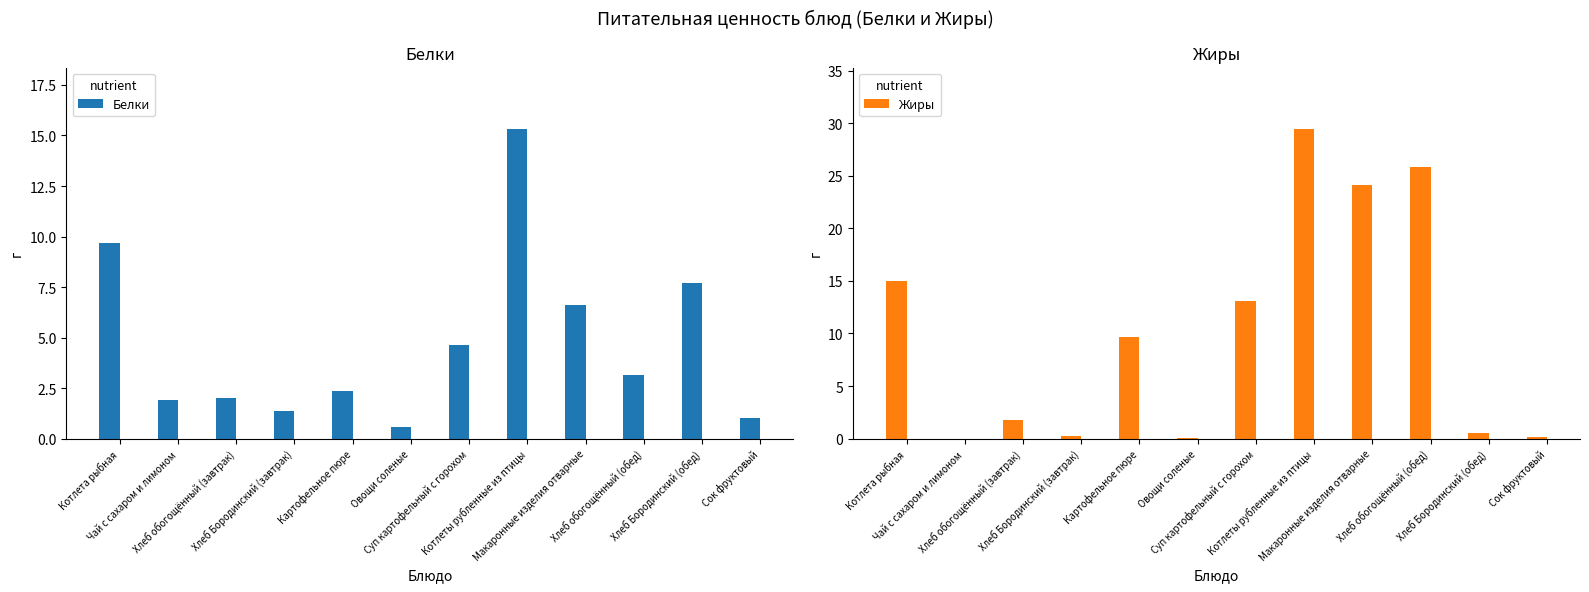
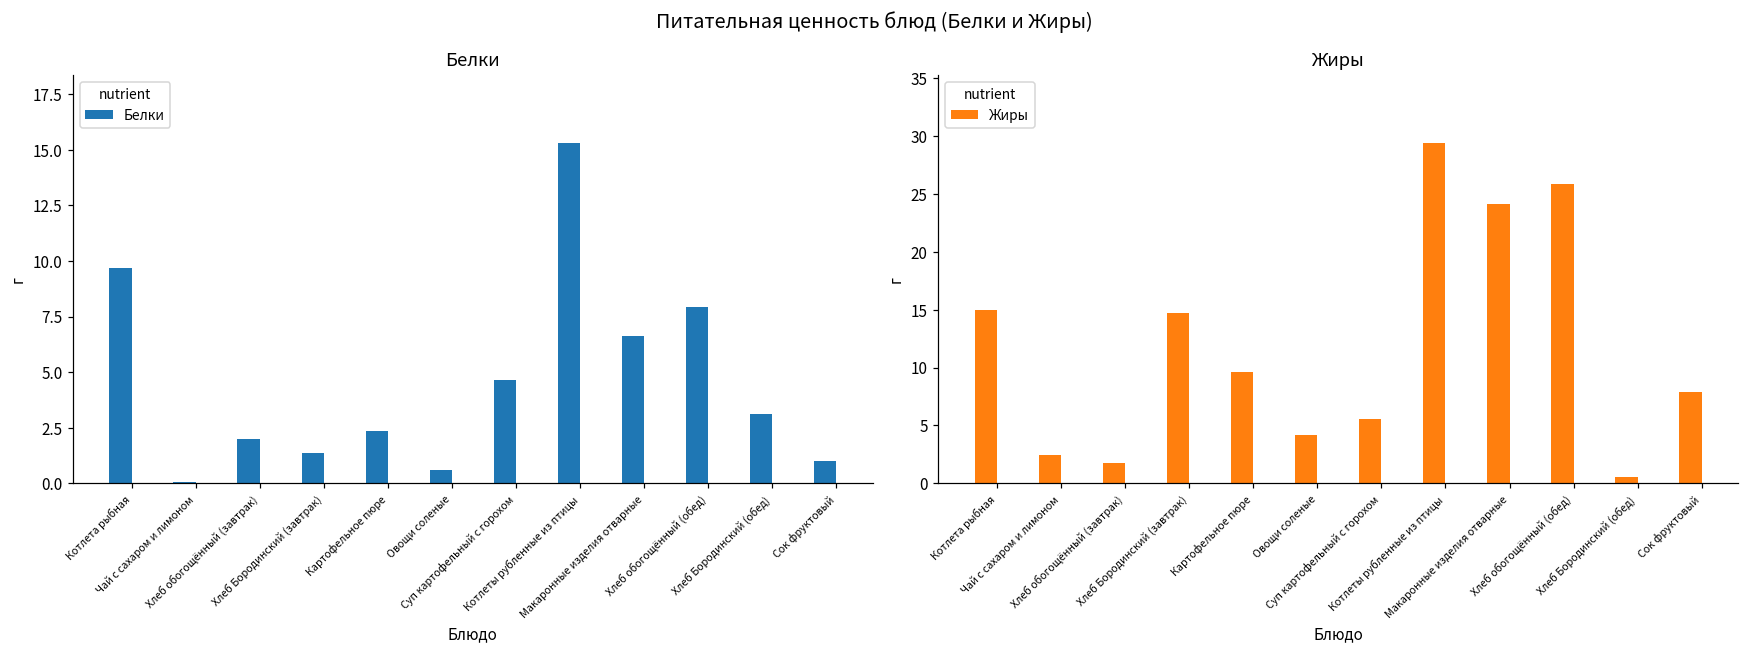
  {
    "Белки": {
      "Котлета рыбная": 9.7,
-     "Чай с сахаром и лимоном": 1.9,
+     "Чай с сахаром и лимоном": 0.1,
      "Хлеб обогощённый (завтрак)": 2.0,
      "Хлеб Бородинский (завтрак)": 1.4,
      "Картофельное пюре": 2.4,
      "Овощи соленые": 0.6,
      "Суп картофельный с горохом": 4.7,
      "Котлеты рубленные из птицы": 15.3,
      "Макаронные изделия отварные": 6.6,
-     "Хлеб обогощённый (обед)": 3.2,
-     "Хлеб Бородинский (обед)": 7.7,
+     "Хлеб обогощённый (обед)": 7.9,
+     "Хлеб Бородинский (обед)": 3.1,
      "Сок фруктовый": 1.0
    },
    "Жиры": {
      "Котлета рыбная": 15.0,
-     "Чай с сахаром и лимоном": 0.0,
+     "Чай с сахаром и лимоном": 2.4,
      "Хлеб обогощённый (завтрак)": 1.8,
-     "Хлеб Бородинский (завтрак)": 0.3,
+     "Хлеб Бородинский (завтрак)": 14.7,
      "Картофельное пюре": 9.6,
-     "Овощи соленые": 0.1,
-     "Суп картофельный с горохом": 13.1,
+     "Овощи соленые": 4.2,
+     "Суп картофельный с горохом": 5.6,
      "Котлеты рубленные из птицы": 29.4,
      "Макаронные изделия отварные": 24.1,
      "Хлеб обогощённый (обед)": 25.9,
      "Хлеб Бородинский (обед)": 0.6,
-     "Сок фруктовый": 0.2
+     "Сок фруктовый": 7.9
    }
  }
